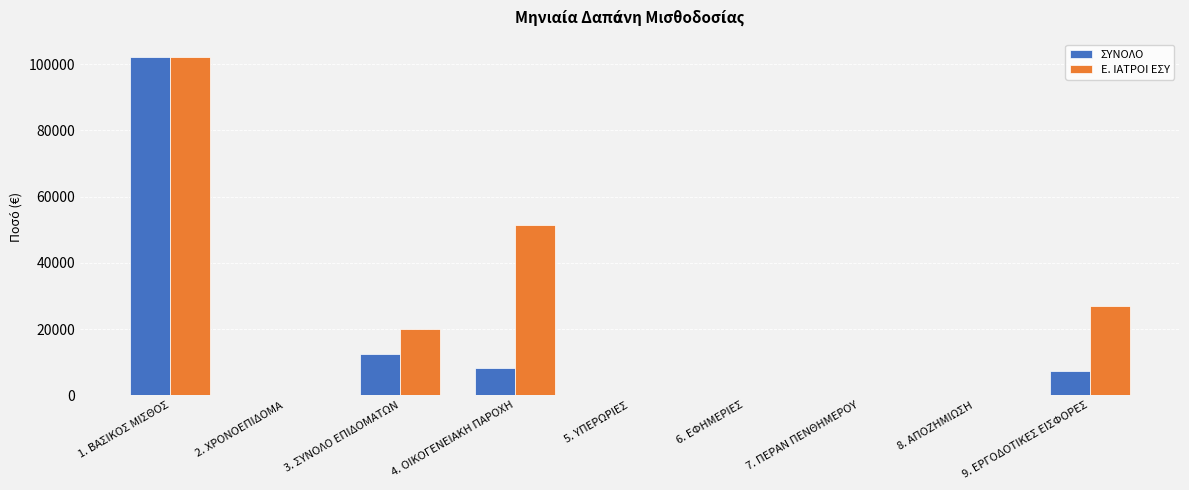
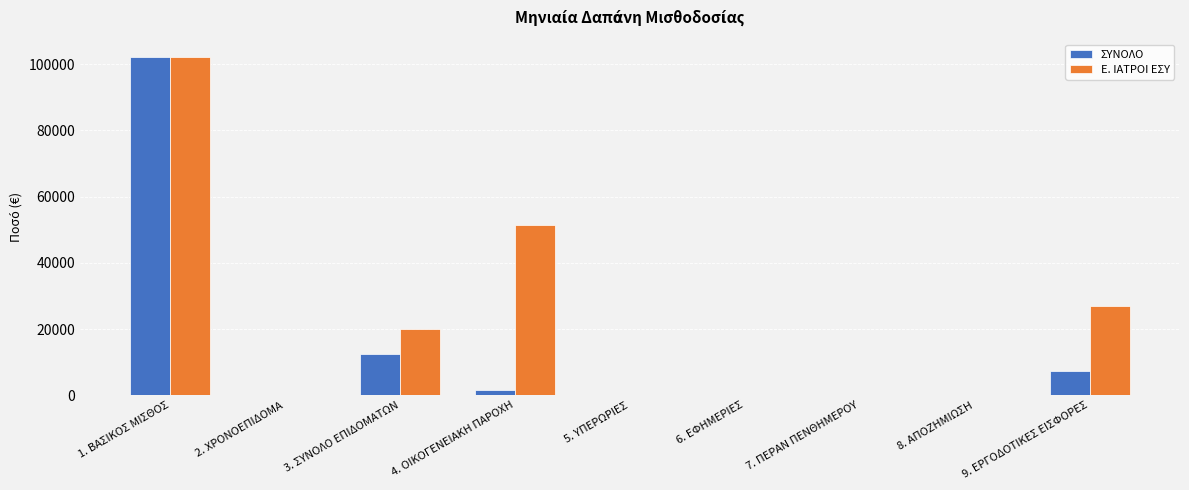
  {
    "ΣΥΝΟΛΟ": {
      "1. ΒΑΣΙΚΟΣ ΜΙΣΘΟΣ": 102000,
      "2. ΧΡΟΝΟΕΠΙΔΟΜΑ": 0,
      "3. ΣΥΝΟΛΟ ΕΠΙΔΟΜΑΤΩΝ": 12000,
-     "4. ΟΙΚΟΓΕΝΕΙΑΚΗ ΠΑΡΟΧΗ": 8000,
+     "4. ΟΙΚΟΓΕΝΕΙΑΚΗ ΠΑΡΟΧΗ": 2000,
      "5. ΥΠΕΡΩΡΙΕΣ": 0,
      "6. ΕΦΗΜΕΡΙΕΣ": 0,
      "7. ΠΕΡΑΝ ΠΕΝΘΗΜΕΡΟΥ": 0,
      "8. ΑΠΟΖΗΜΙΩΣΗ": 0,
      "9. ΕΡΓΟΔΟΤΙΚΕΣ ΕΙΣΦΟΡΕΣ": 7000
    },
    "Ε. ΙΑΤΡΟΙ ΕΣΥ": {
      "1. ΒΑΣΙΚΟΣ ΜΙΣΘΟΣ": 102000,
      "2. ΧΡΟΝΟΕΠΙΔΟΜΑ": 0,
      "3. ΣΥΝΟΛΟ ΕΠΙΔΟΜΑΤΩΝ": 20000,
      "4. ΟΙΚΟΓΕΝΕΙΑΚΗ ΠΑΡΟΧΗ": 52000,
      "5. ΥΠΕΡΩΡΙΕΣ": 0,
      "6. ΕΦΗΜΕΡΙΕΣ": 0,
      "7. ΠΕΡΑΝ ΠΕΝΘΗΜΕΡΟΥ": 0,
      "8. ΑΠΟΖΗΜΙΩΣΗ": 0,
      "9. ΕΡΓΟΔΟΤΙΚΕΣ ΕΙΣΦΟΡΕΣ": 27000
    }
  }
